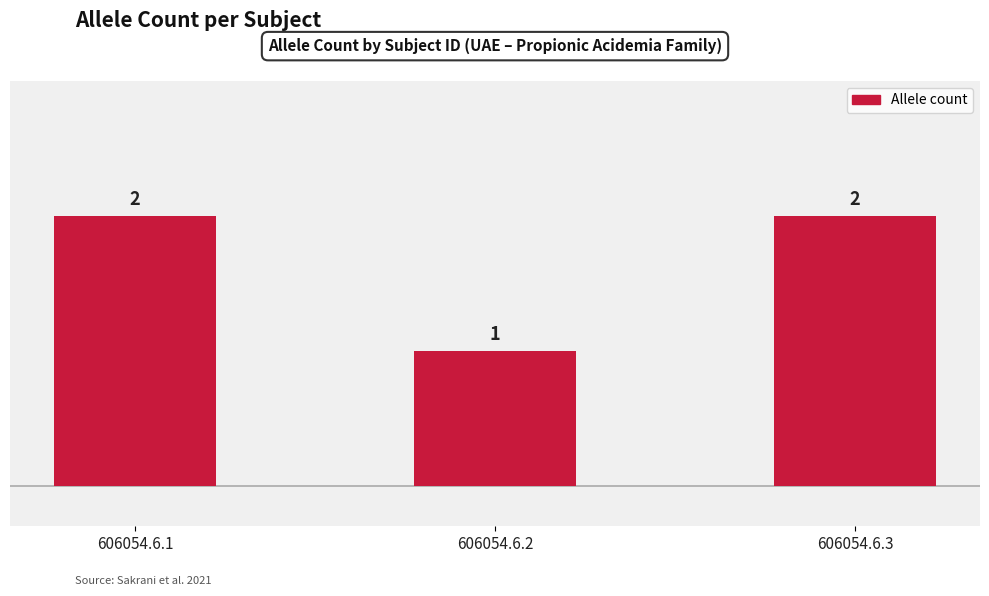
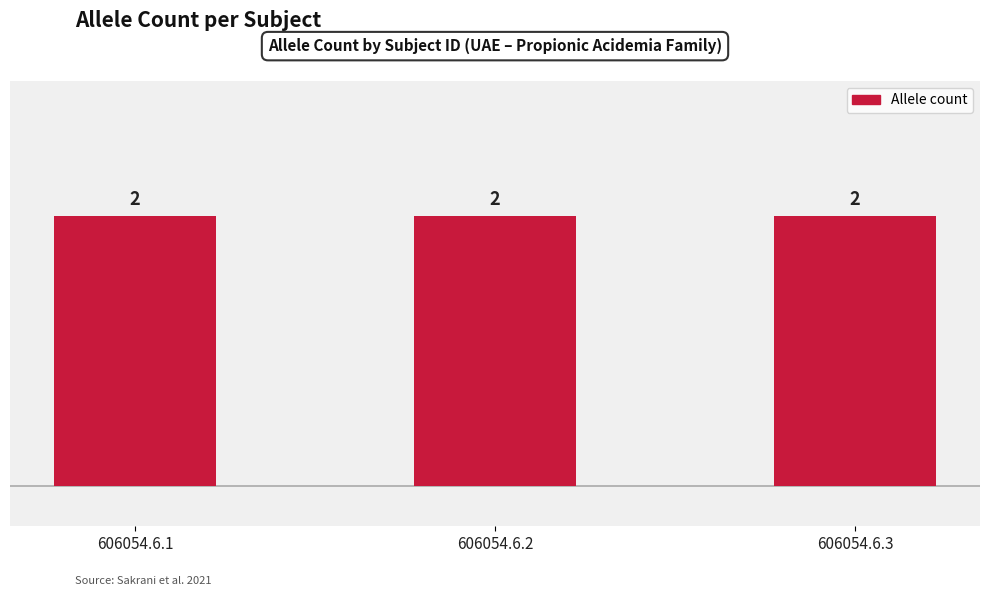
  {
    "606054.6.1": 2,
-   "606054.6.2": 1,
+   "606054.6.2": 2,
    "606054.6.3": 2
  }
